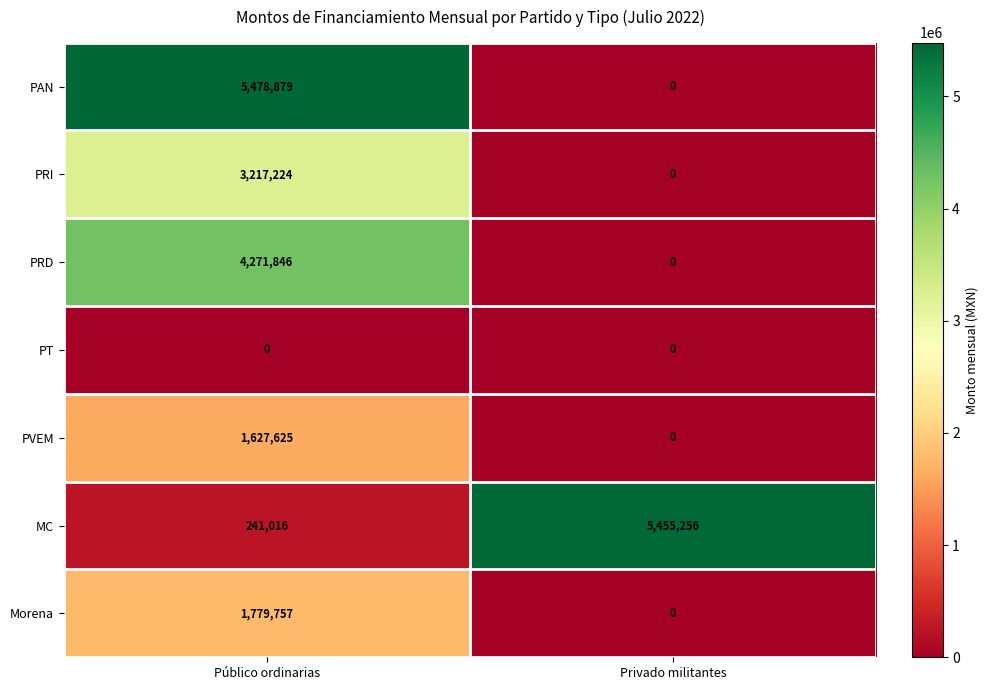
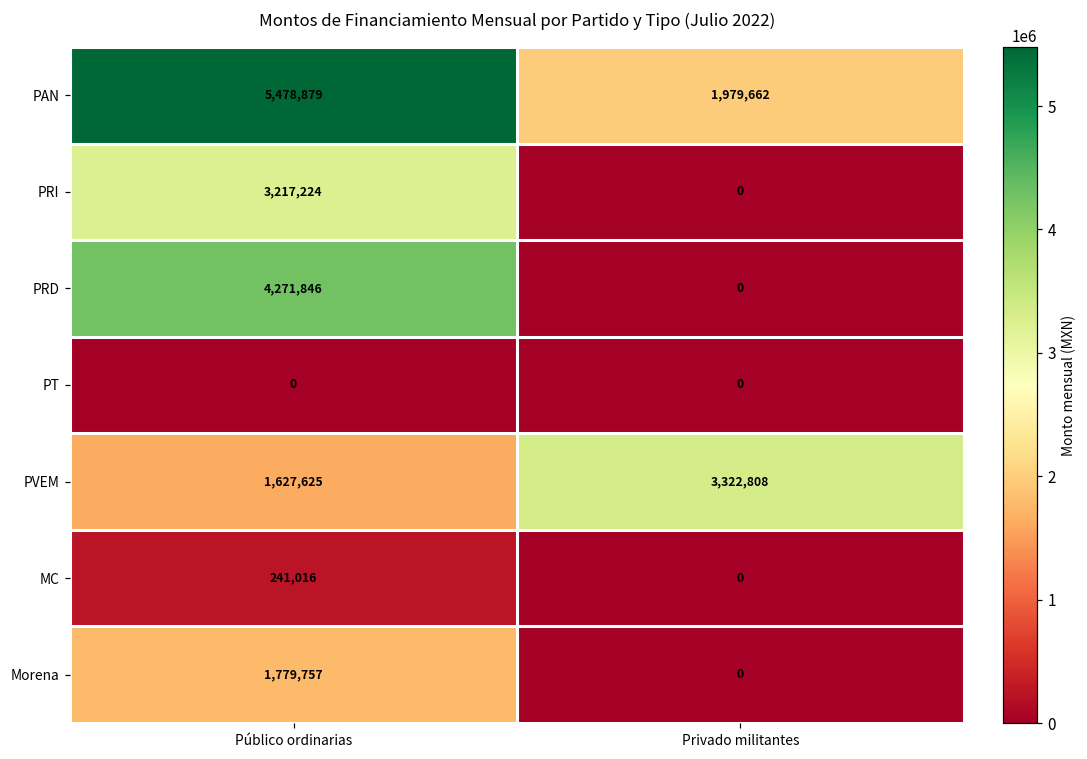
  {
    "PAN": {
      "Público ordinarias": "5,478,879",
-     "Privado militantes": "0"
+     "Privado militantes": "1,979,662"
    },
    "PRI": {
      "Público ordinarias": "3,217,224",
      "Privado militantes": "0"
    },
    "PRD": {
      "Público ordinarias": "4,271,846",
      "Privado militantes": "0"
    },
    "PT": {
      "Público ordinarias": "0",
      "Privado militantes": "0"
    },
    "PVEM": {
      "Público ordinarias": "1,627,625",
-     "Privado militantes": "0"
+     "Privado militantes": "3,322,808"
    },
    "MC": {
      "Público ordinarias": "241,016",
-     "Privado militantes": "5,455,256"
+     "Privado militantes": "0"
    },
    "Morena": {
      "Público ordinarias": "1,779,757",
      "Privado militantes": "0"
    }
  }
